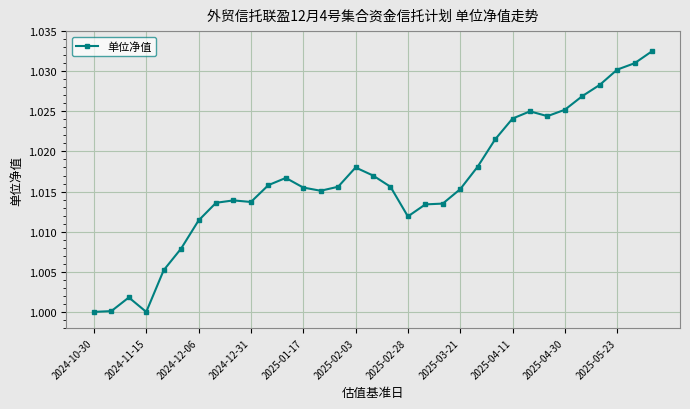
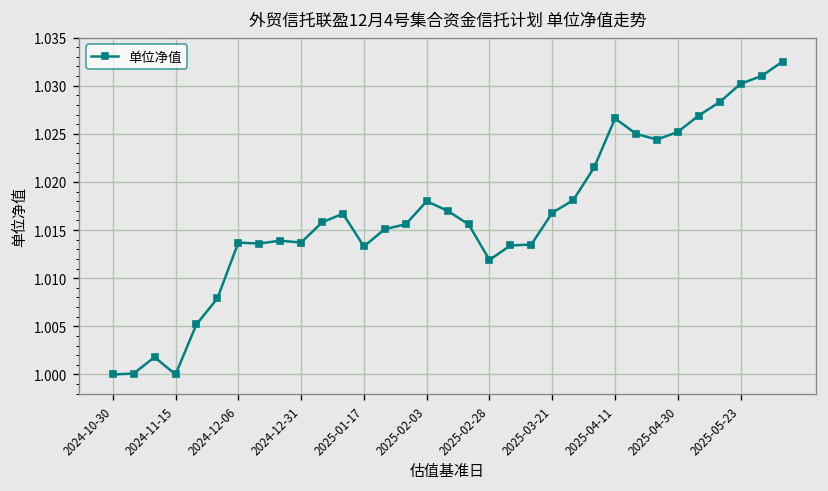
  {
    "2024-10-30": 1.000,
    "2024-11-15": 1.000,
-   "2024-12-06": 1.011,
+   "2024-12-06": 1.014,
    "2024-12-31": 1.014,
-   "2025-01-17": 1.016,
+   "2025-01-17": 1.013,
    "2025-02-03": 1.018,
    "2025-02-28": 1.012,
-   "2025-03-21": 1.015,
-   "2025-04-11": 1.024,
+   "2025-03-21": 1.017,
+   "2025-04-11": 1.027,
    "2025-04-30": 1.025,
    "2025-05-23": 1.030
  }
